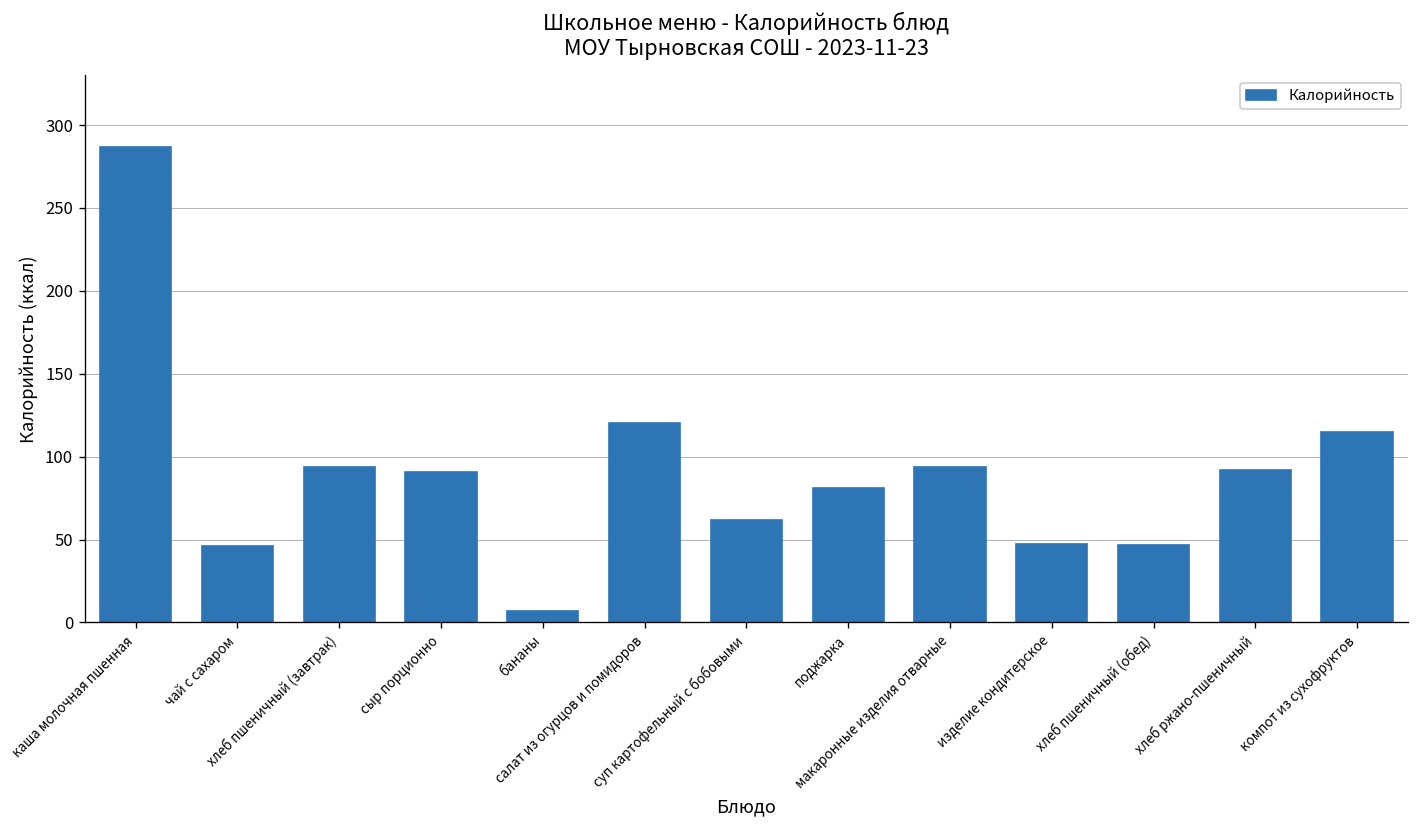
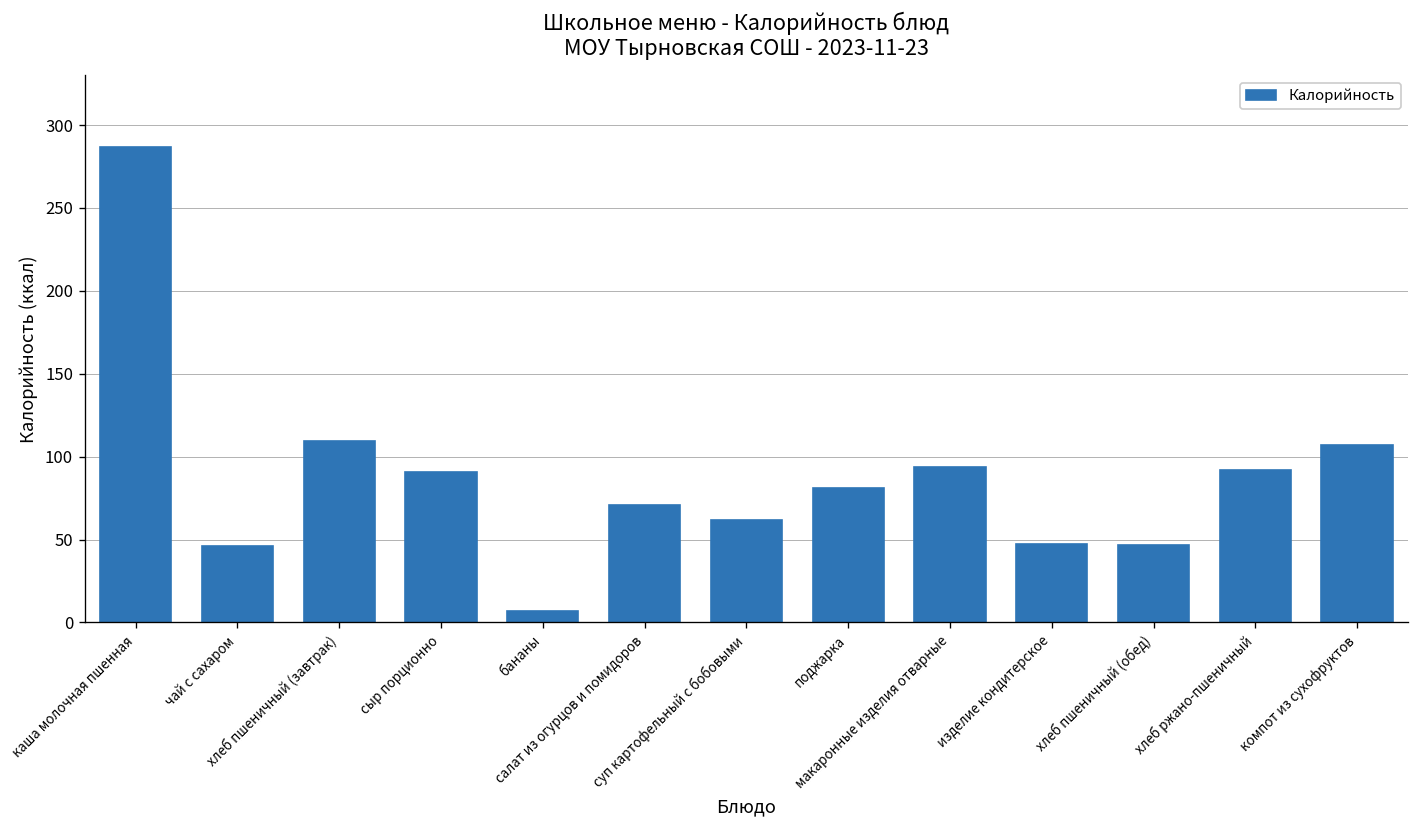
  {
    "каша молочная пшенная": 287,
    "чай с сахаром": 46,
-   "хлеб пшеничный (завтрак)": 94,
+   "хлеб пшеничный (завтрак)": 109,
    "сыр порционно": 91,
    "бананы": 7,
-   "салат из огурцов и помидоров": 120,
+   "салат из огурцов и помидоров": 71,
    "суп картофельный с бобовыми": 62,
    "поджарка": 81,
    "макаронные изделия отварные": 94,
    "изделие кондитерское": 47,
    "хлеб пшеничный (обед)": 47,
    "хлеб ржано-пшеничный": 92,
-   "компот из сухофруктов": 115
+   "компот из сухофруктов": 107
  }
